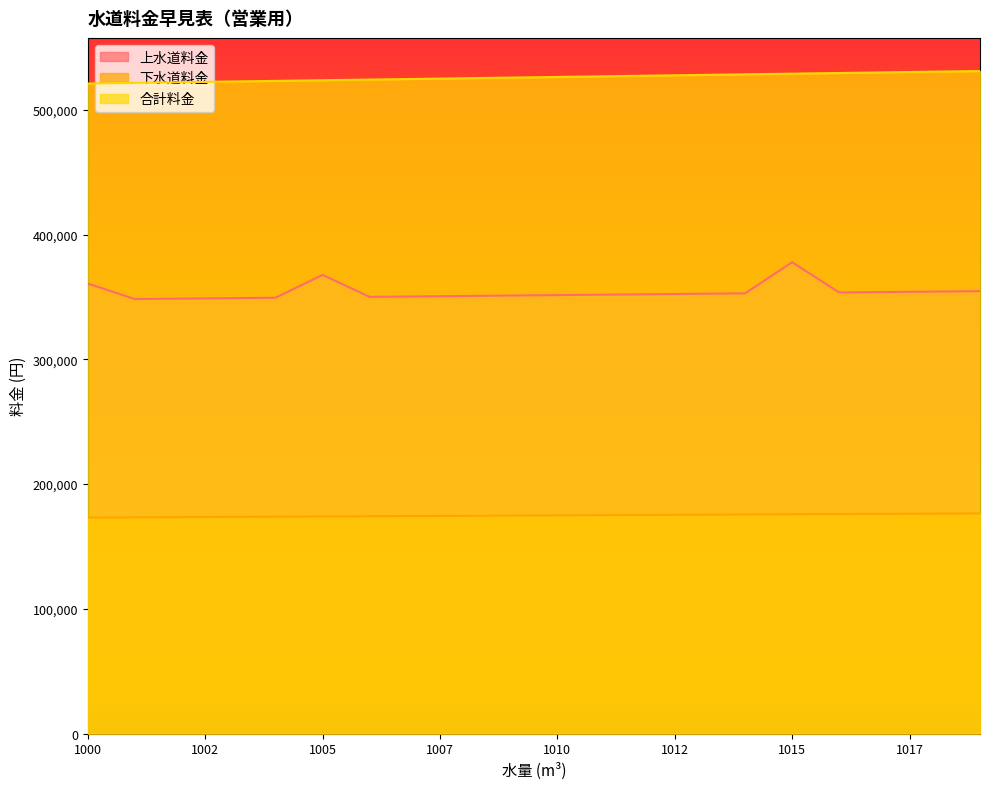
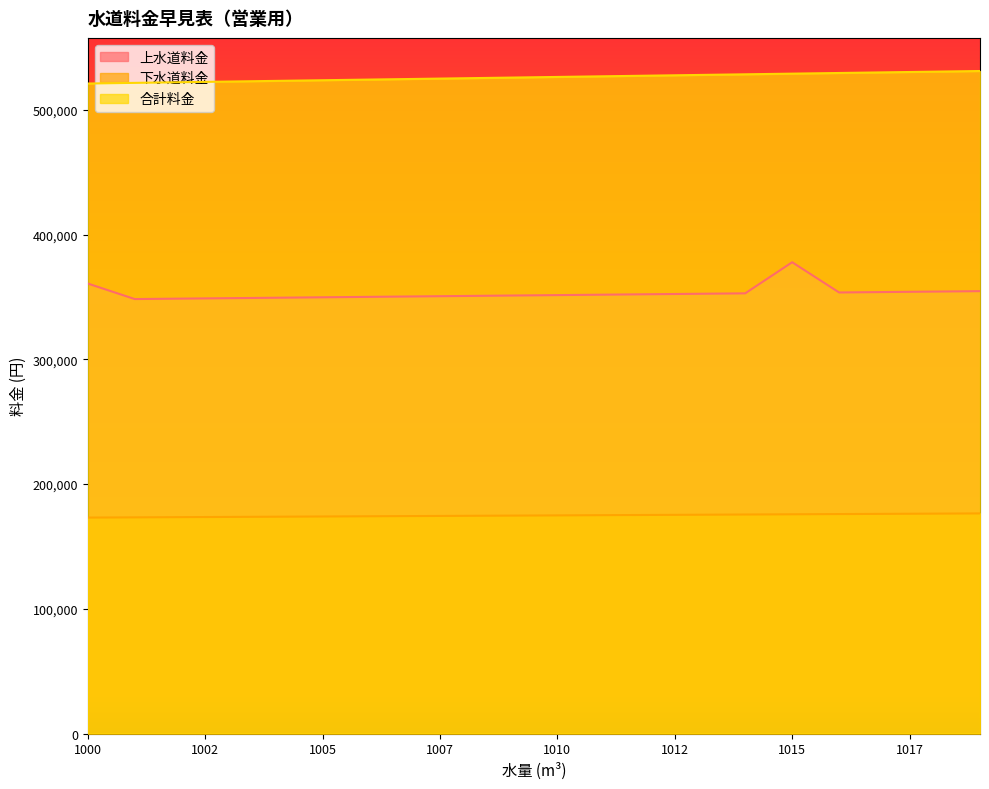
  {
    "上水道料金": {
      "1000": "361,000",
-     "1005": "368,000",
+     "1005": "350,000",
      "1010": "352,000",
      "1015": "378,000"
    }
  }
